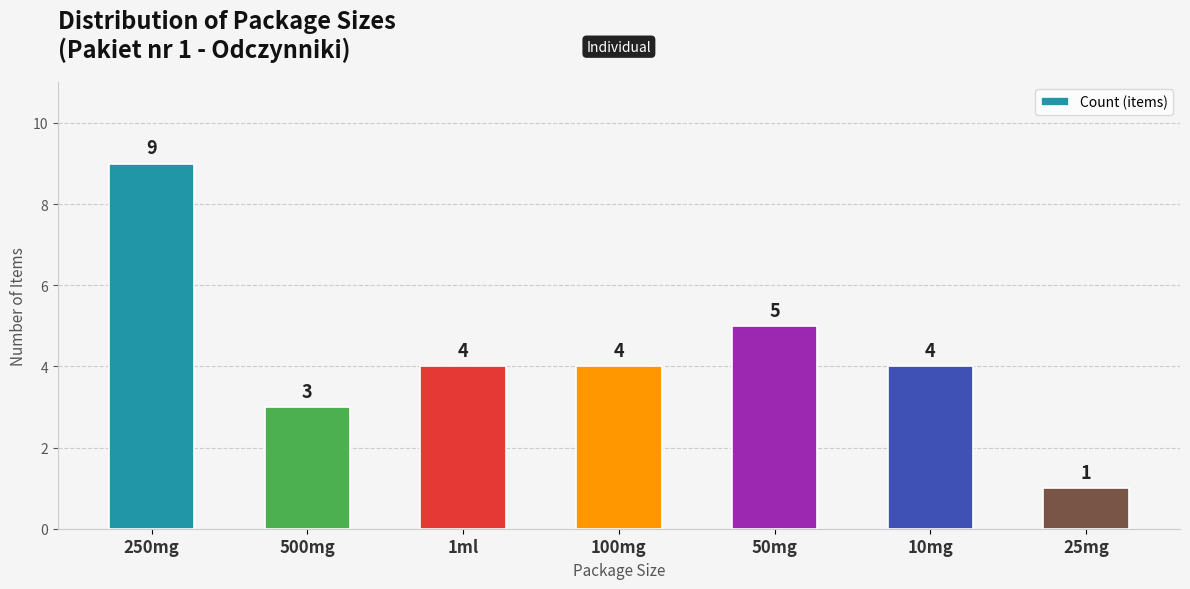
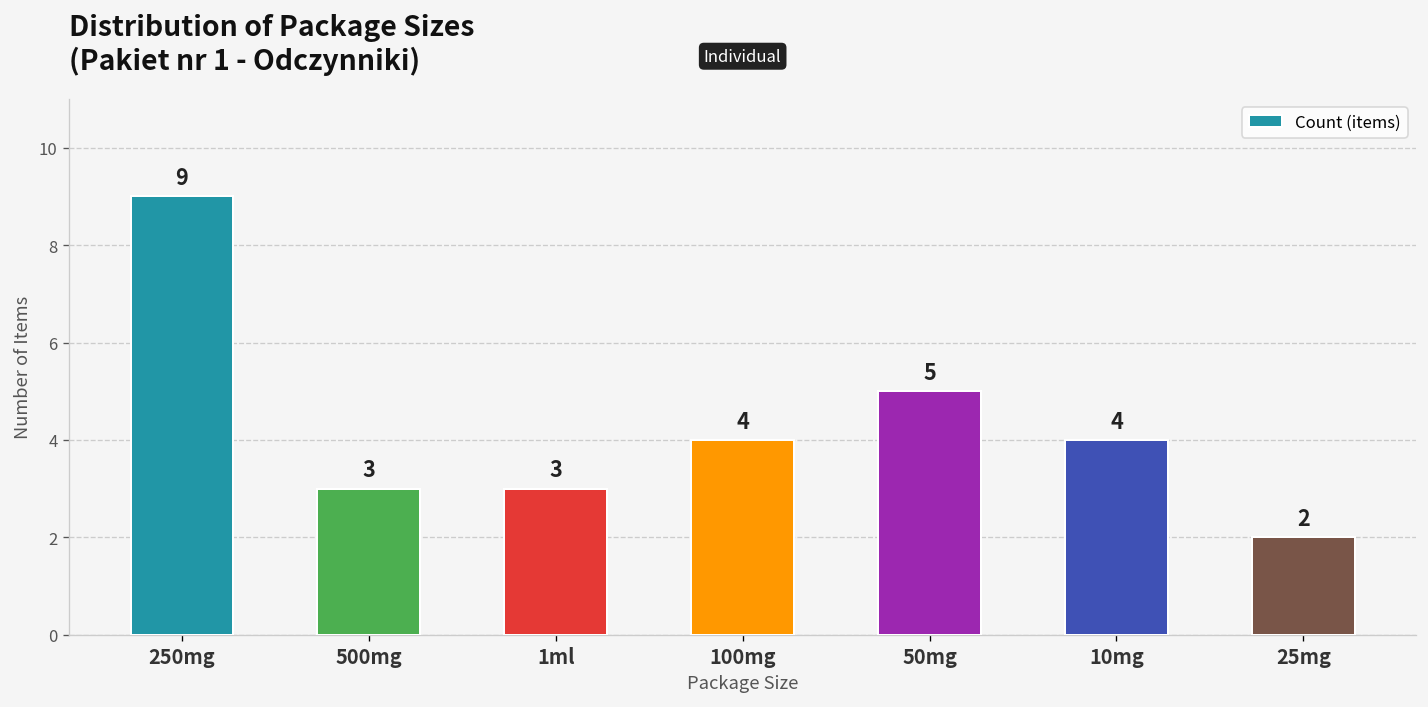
  {
    "250mg": 9,
    "500mg": 3,
-   "1ml": 4,
+   "1ml": 3,
    "100mg": 4,
    "50mg": 5,
    "10mg": 4,
-   "25mg": 1
+   "25mg": 2
  }
